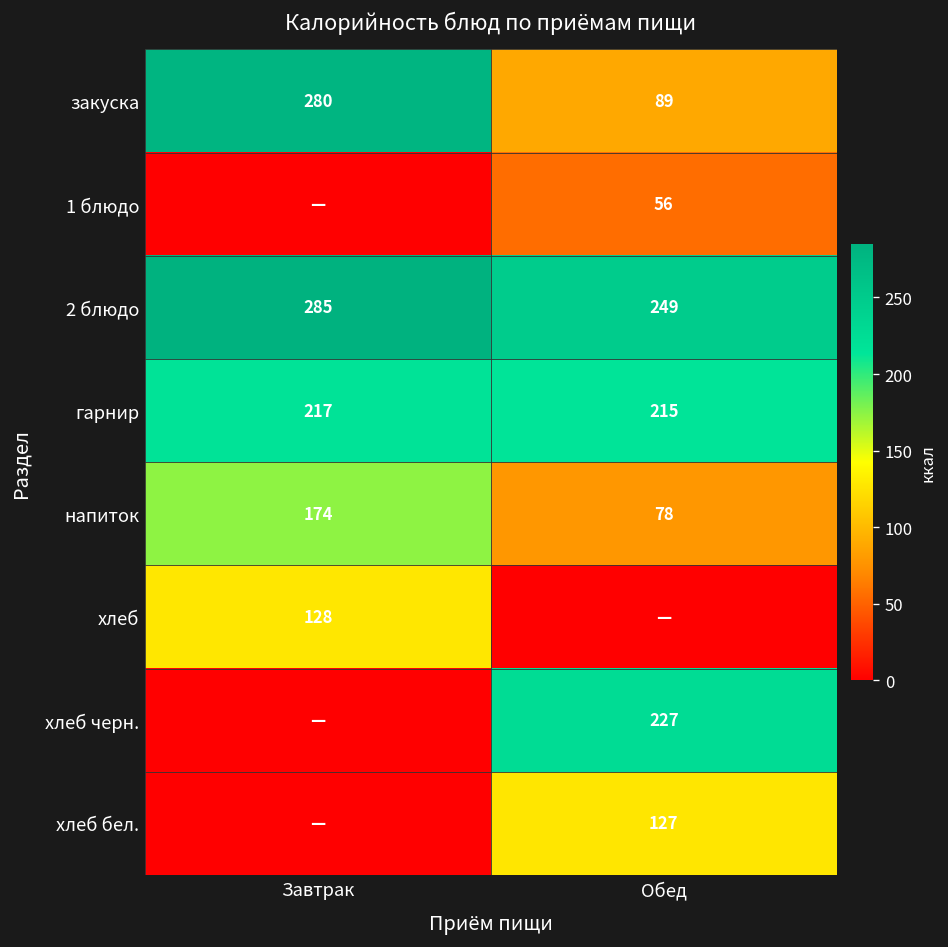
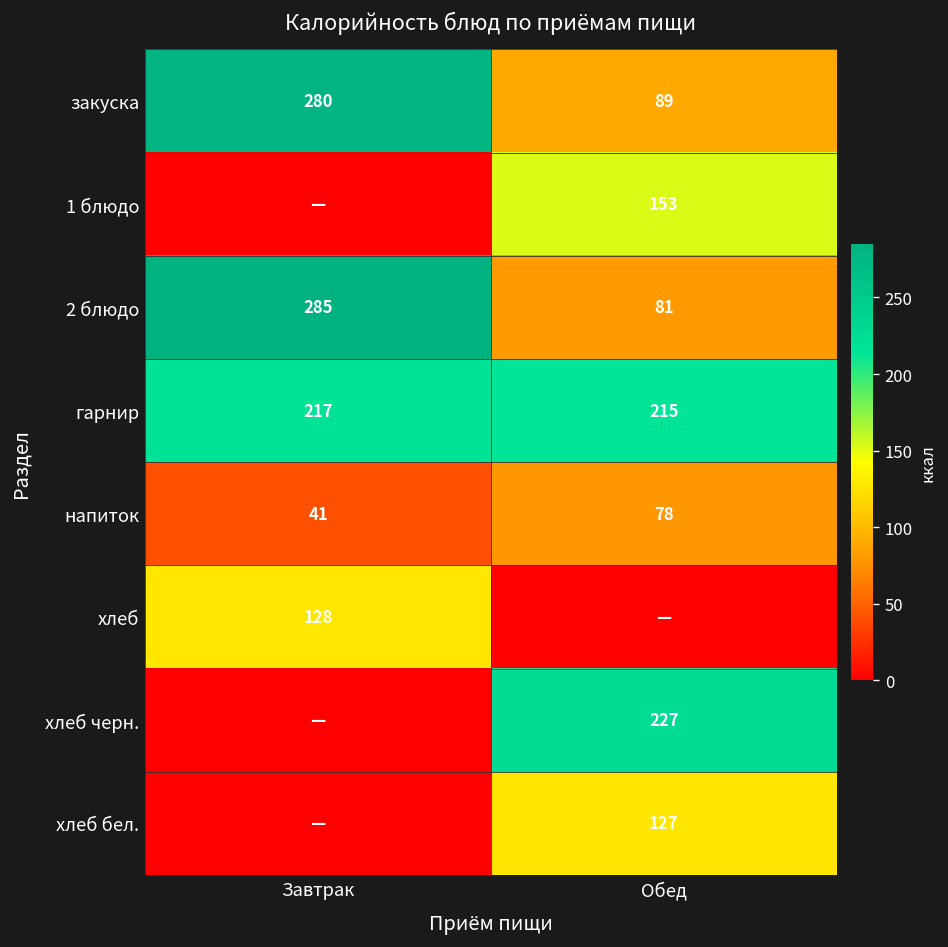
  {
    "закуска": {
      "Завтрак": 280,
      "Обед": 89
    },
    "1 блюдо": {
-     "Обед": 56
+     "Обед": 153
    },
    "2 блюдо": {
      "Завтрак": 285,
-     "Обед": 249
+     "Обед": 81
    },
    "гарнир": {
      "Завтрак": 217,
      "Обед": 215
    },
    "напиток": {
-     "Завтрак": 174,
+     "Завтрак": 41,
      "Обед": 78
    },
    "хлеб": {
      "Завтрак": 128
    },
    "хлеб черн.": {
      "Обед": 227
    },
    "хлеб бел.": {
      "Обед": 127
    }
  }
